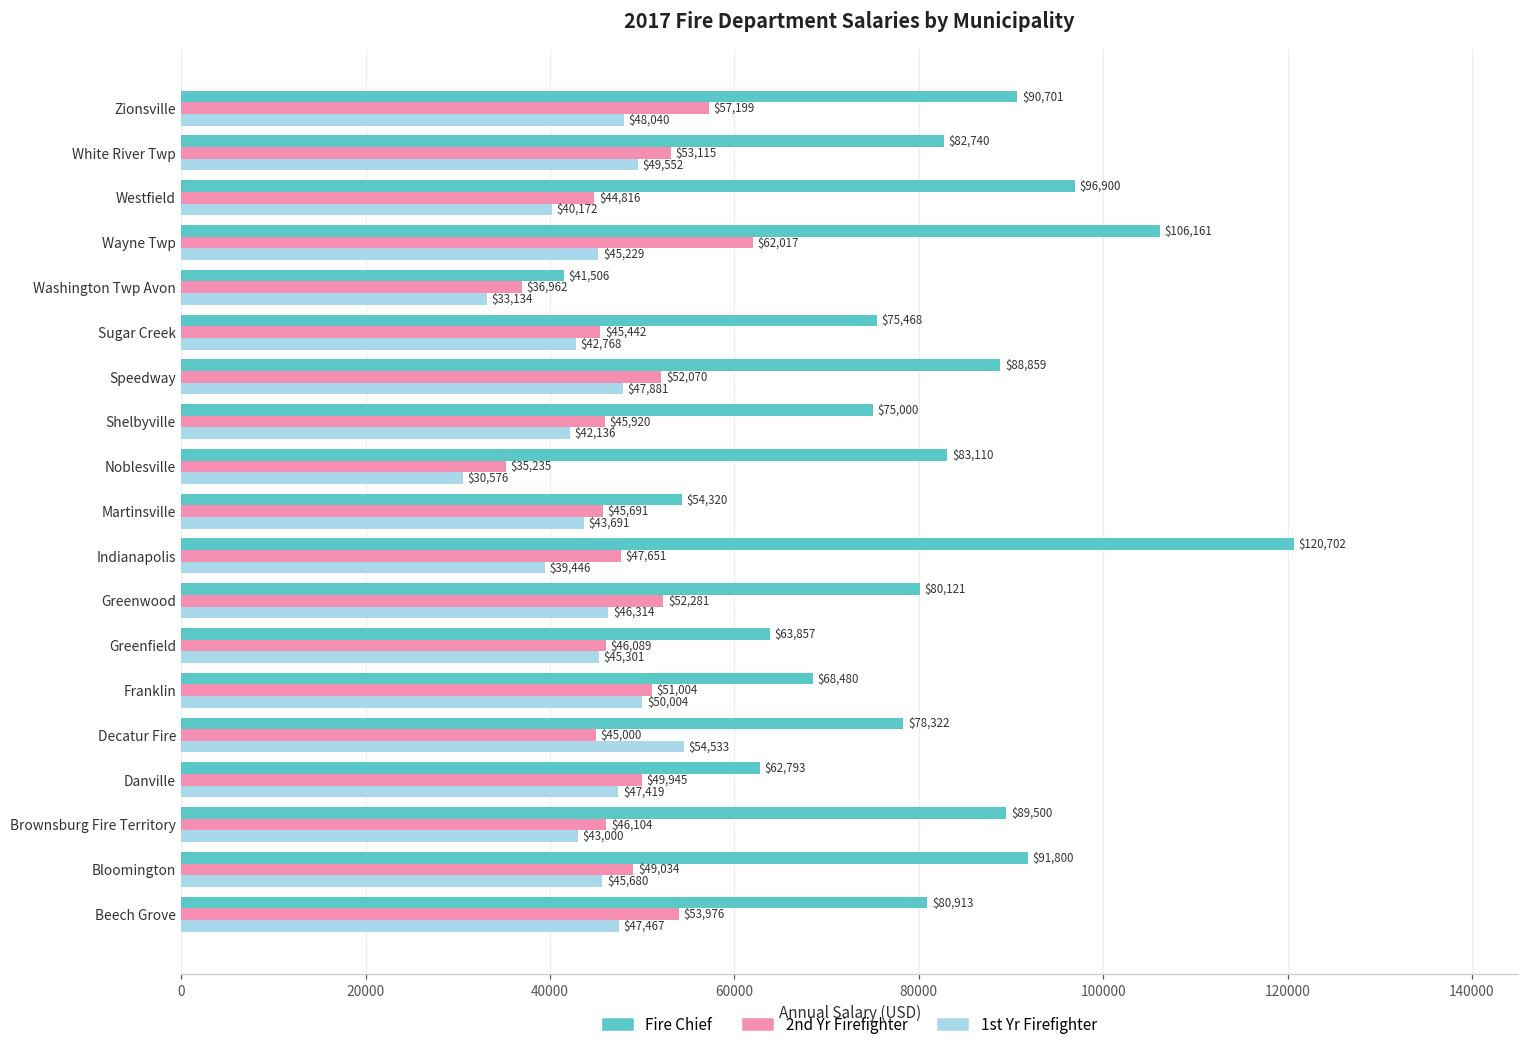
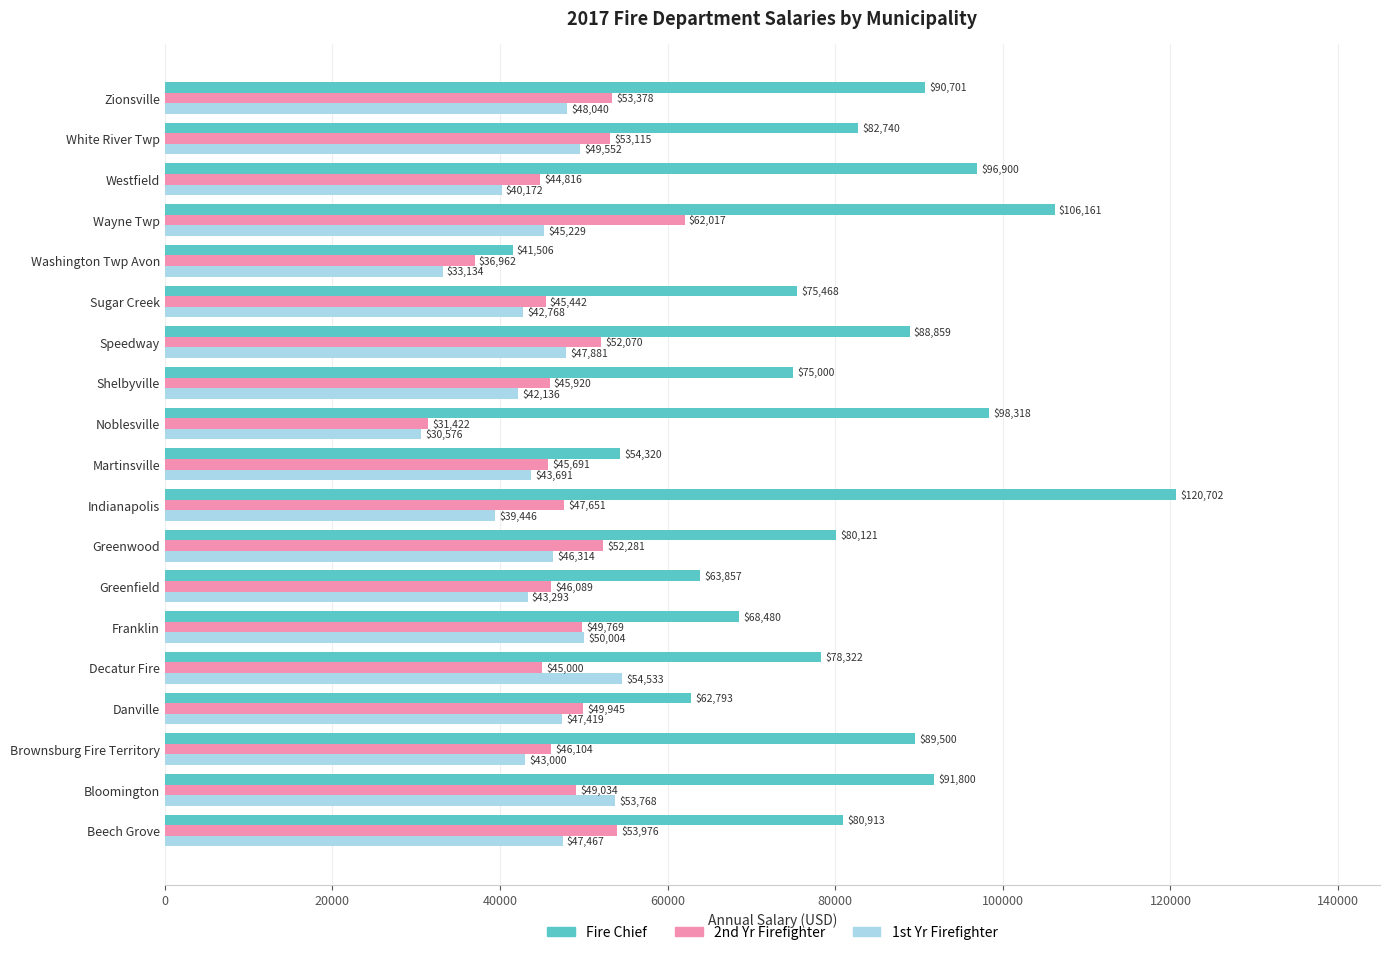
  {
    "Fire Chief": {
      "Zionsville": "$90,701",
      "White River Twp": "$82,740",
      "Westfield": "$96,900",
      "Wayne Twp": "$106,161",
      "Washington Twp Avon": "$41,506",
      "Sugar Creek": "$75,468",
      "Speedway": "$88,859",
      "Shelbyville": "$75,000",
-     "Noblesville": "$83,110",
+     "Noblesville": "$98,318",
      "Martinsville": "$54,320",
      "Indianapolis": "$120,702",
      "Greenwood": "$80,121",
      "Greenfield": "$63,857",
      "Franklin": "$68,480",
      "Decatur Fire": "$78,322",
      "Danville": "$62,793",
      "Brownsburg Fire Territory": "$89,500",
      "Bloomington": "$91,800",
      "Beech Grove": "$80,913"
    },
    "2nd Yr Firefighter": {
-     "Zionsville": "$57,199",
+     "Zionsville": "$53,378",
      "White River Twp": "$53,115",
      "Westfield": "$44,816",
      "Wayne Twp": "$62,017",
      "Washington Twp Avon": "$36,962",
      "Sugar Creek": "$45,442",
      "Speedway": "$52,070",
      "Shelbyville": "$45,920",
-     "Noblesville": "$35,235",
+     "Noblesville": "$31,422",
      "Martinsville": "$45,691",
      "Indianapolis": "$47,651",
      "Greenwood": "$52,281",
      "Greenfield": "$46,089",
-     "Franklin": "$51,004",
+     "Franklin": "$49,769",
      "Decatur Fire": "$45,000",
      "Danville": "$49,945",
      "Brownsburg Fire Territory": "$46,104",
      "Bloomington": "$49,034",
      "Beech Grove": "$53,976"
    },
    "1st Yr Firefighter": {
      "Zionsville": "$48,040",
      "White River Twp": "$49,552",
      "Westfield": "$40,172",
      "Wayne Twp": "$45,229",
      "Washington Twp Avon": "$33,134",
      "Sugar Creek": "$42,768",
      "Speedway": "$47,881",
      "Shelbyville": "$42,136",
      "Noblesville": "$30,576",
      "Martinsville": "$43,691",
      "Indianapolis": "$39,446",
      "Greenwood": "$46,314",
-     "Greenfield": "$45,301",
+     "Greenfield": "$43,293",
      "Franklin": "$50,004",
      "Decatur Fire": "$54,533",
      "Danville": "$47,419",
      "Brownsburg Fire Territory": "$43,000",
-     "Bloomington": "$45,680",
+     "Bloomington": "$53,768",
      "Beech Grove": "$47,467"
    }
  }
